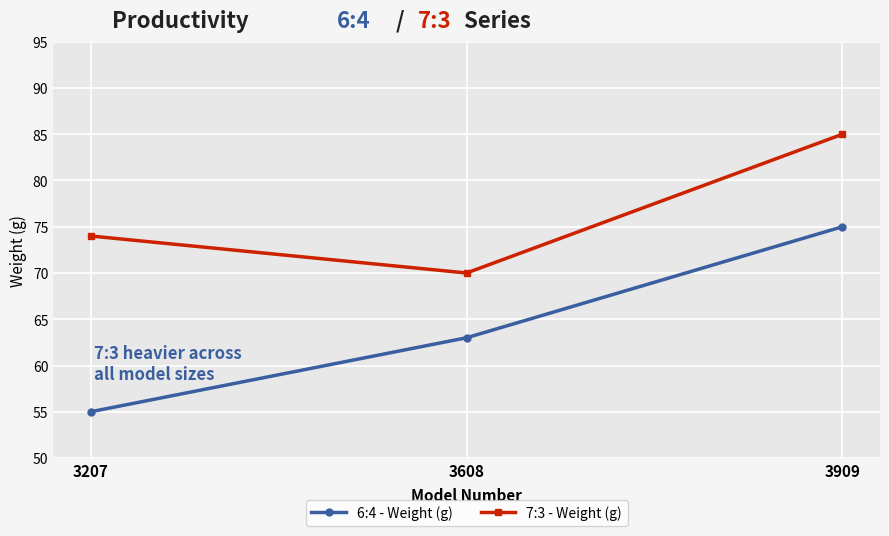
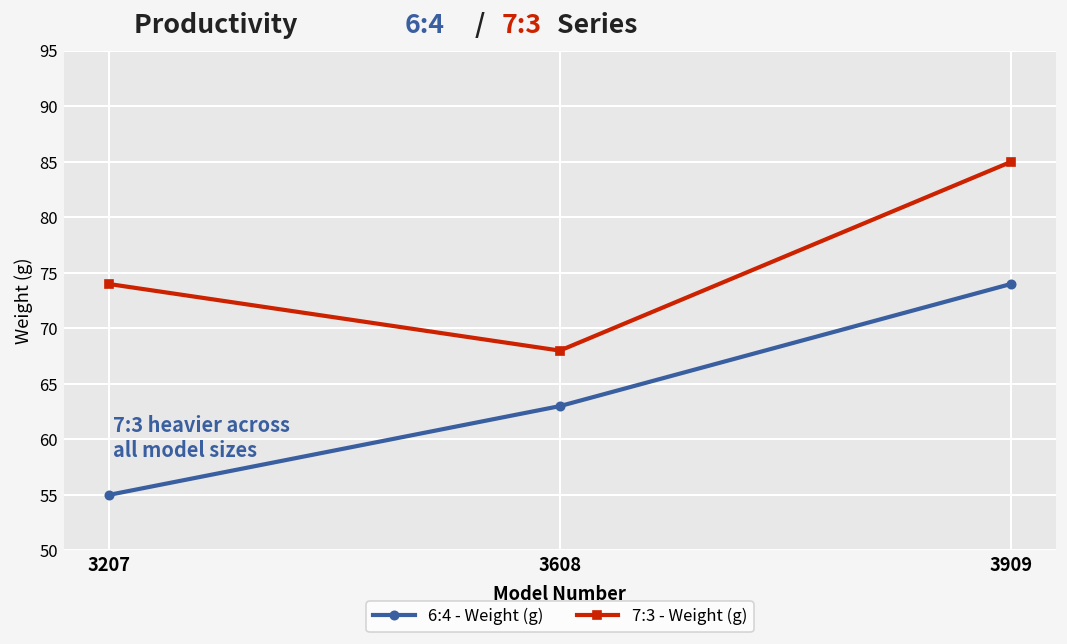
  {
    "6:4 - Weight (g)": {
      "3207": 55,
      "3608": 63,
-     "3909": 75
+     "3909": 74
    },
    "7:3 - Weight (g)": {
      "3207": 74,
-     "3608": 70,
+     "3608": 68,
      "3909": 85
    }
  }
